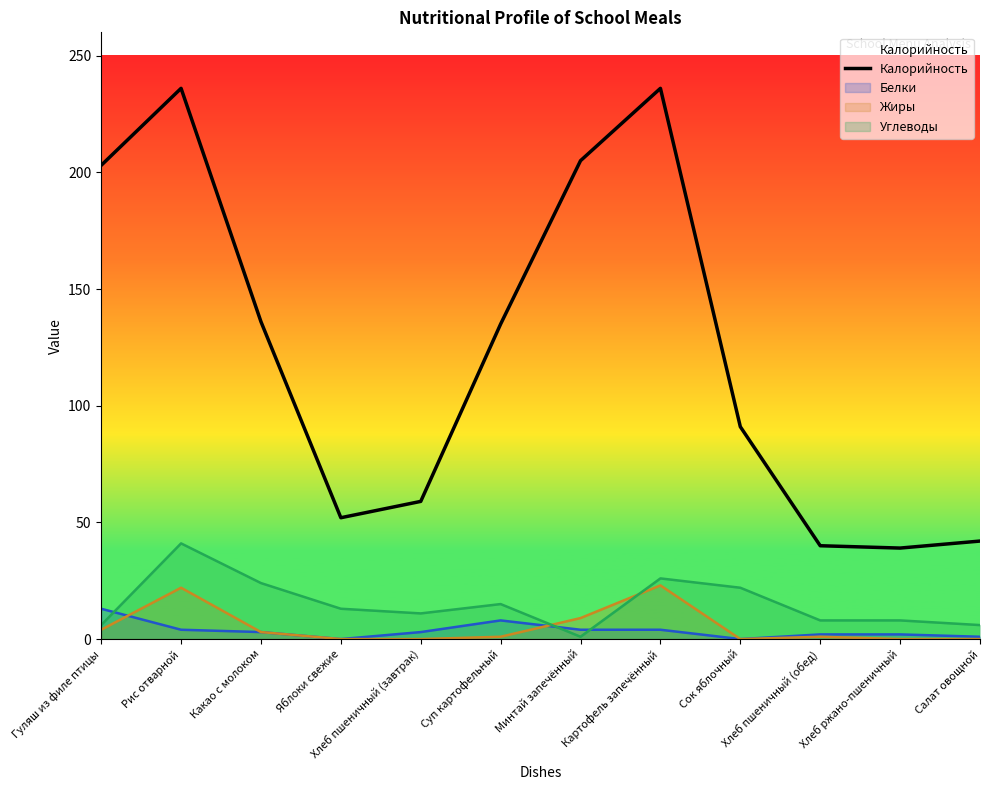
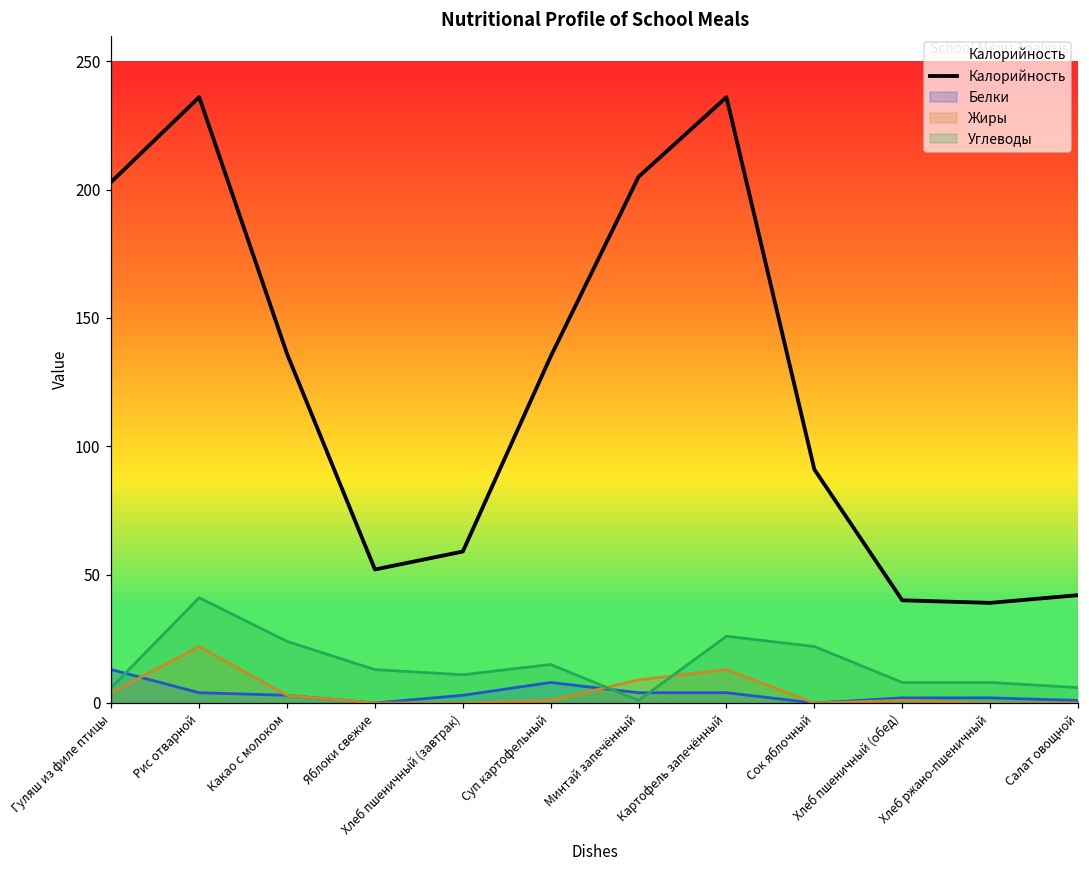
  {
    "Жиры": {
      "Гуляш из филе птицы": 4,
      "Рис отварной": 22,
      "Хлеб пшеничный (завтрак)": 0,
      "Суп картофельный": 1,
      "Минтай запечённый": 9,
-     "Картофель запечённый": 23,
+     "Картофель запечённый": 13,
      "Хлеб ржано-пшеничный": 0
    }
  }
